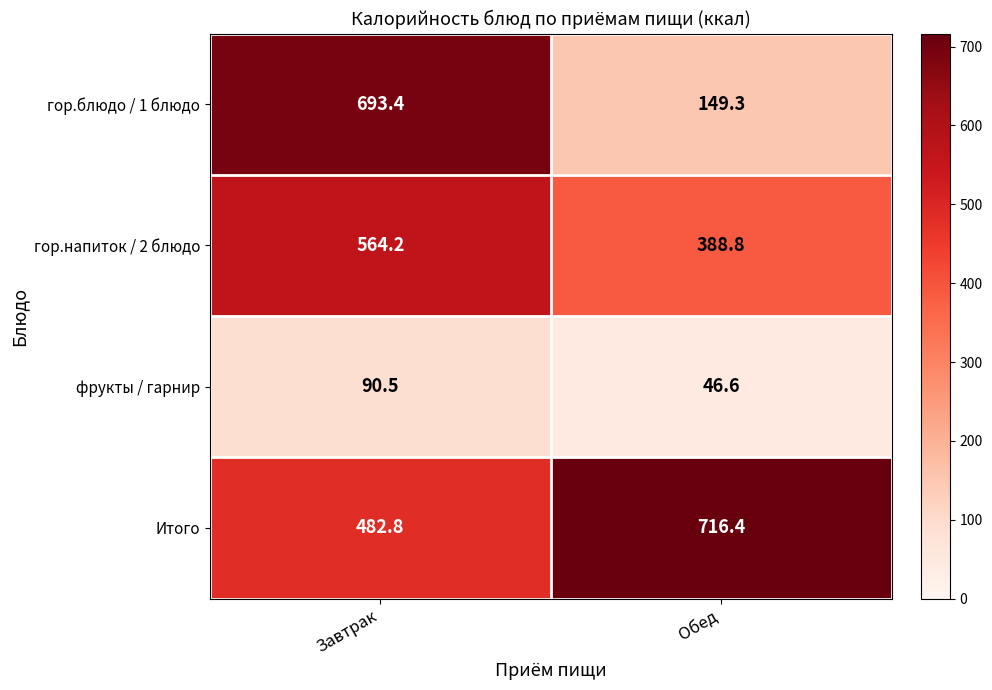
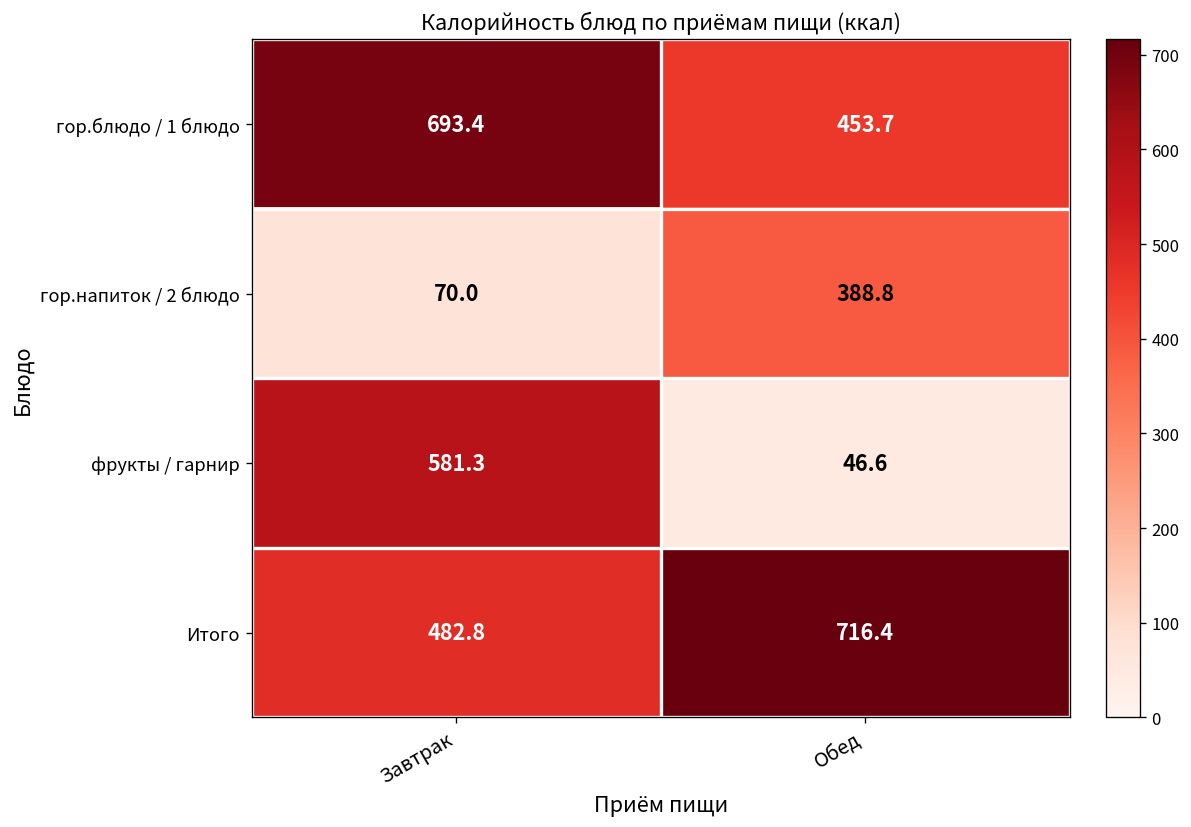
  {
    "гор.блюдо / 1 блюдо": {
      "Завтрак": 693.4,
-     "Обед": 149.3
+     "Обед": 453.7
    },
    "гор.напиток / 2 блюдо": {
-     "Завтрак": 564.2,
+     "Завтрак": 70.0,
      "Обед": 388.8
    },
    "фрукты / гарнир": {
-     "Завтрак": 90.5,
+     "Завтрак": 581.3,
      "Обед": 46.6
    },
    "Итого": {
      "Завтрак": 482.8,
      "Обед": 716.4
    }
  }
